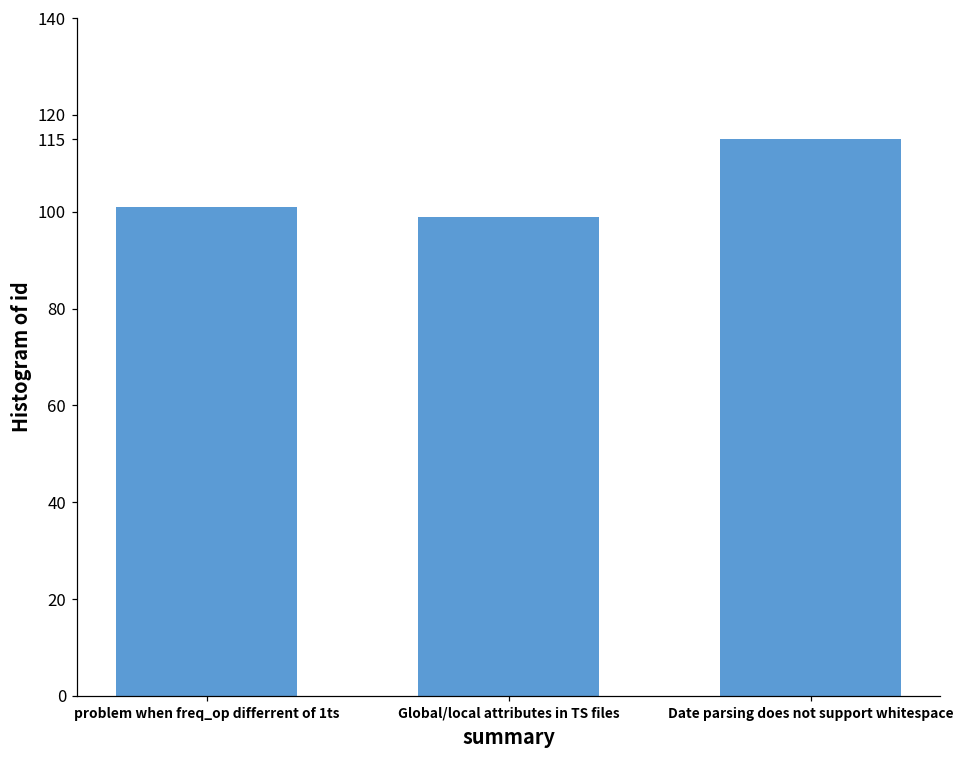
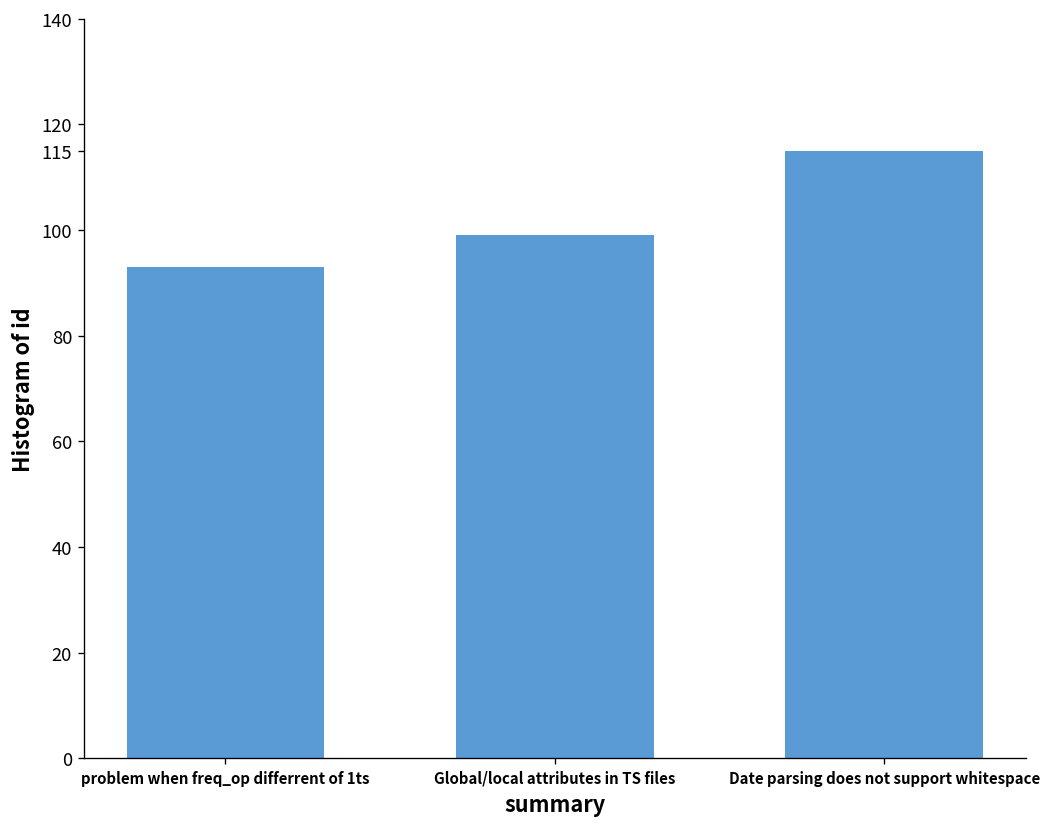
  {
-   "problem when freq_op differrent of 1ts": 101,
+   "problem when freq_op differrent of 1ts": 93,
    "Global/local attributes in TS files": 99,
    "Date parsing does not support whitespace": 115
  }
